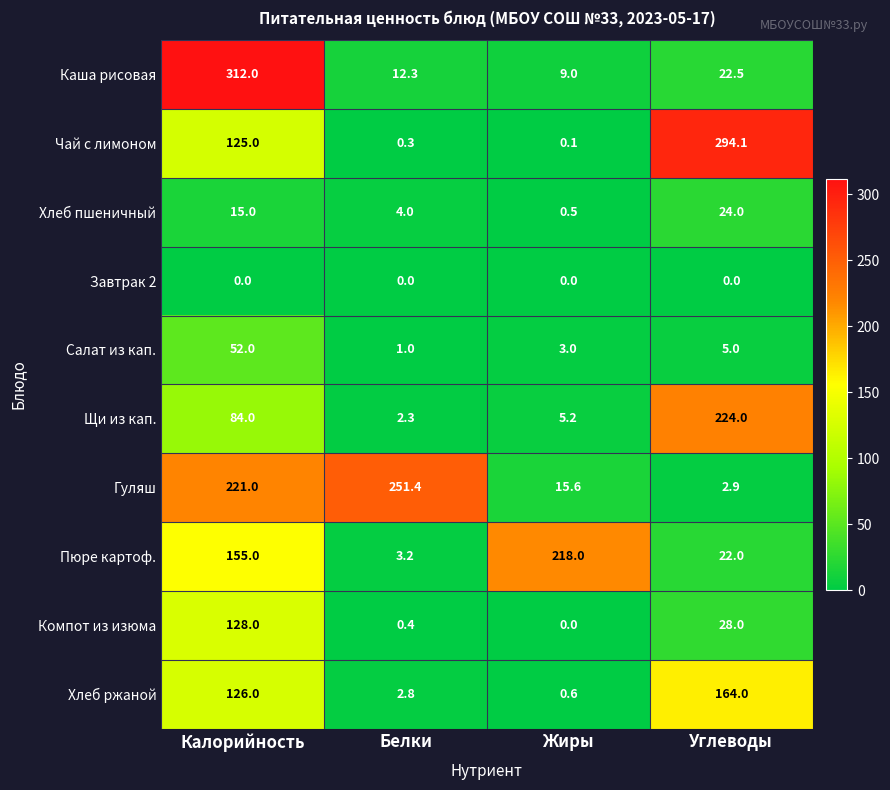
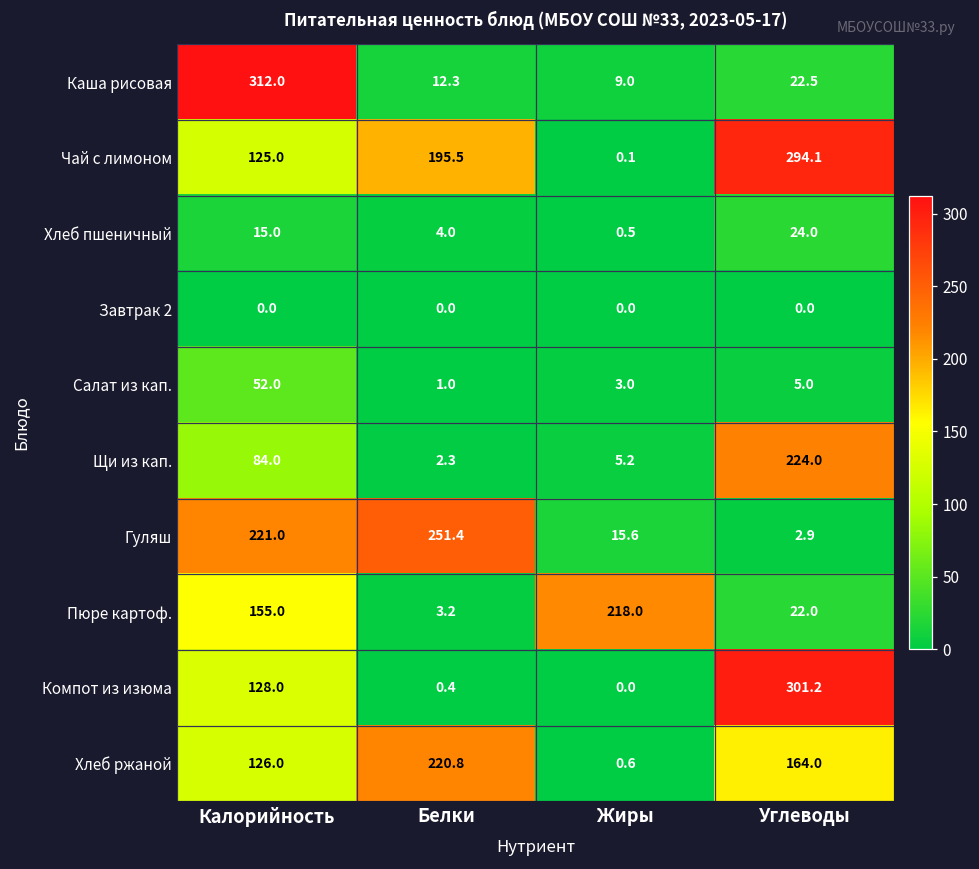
  {
    "Каша рисовая": {
      "Калорийность": 312.0,
      "Белки": 12.3,
      "Жиры": 9.0,
      "Углеводы": 22.5
    },
    "Чай с лимоном": {
      "Калорийность": 125.0,
-     "Белки": 0.3,
+     "Белки": 195.5,
      "Жиры": 0.1,
      "Углеводы": 294.1
    },
    "Хлеб пшеничный": {
      "Калорийность": 15.0,
      "Белки": 4.0,
      "Жиры": 0.5,
      "Углеводы": 24.0
    },
    "Завтрак 2": {
      "Калорийность": 0.0,
      "Белки": 0.0,
      "Жиры": 0.0,
      "Углеводы": 0.0
    },
    "Салат из кап.": {
      "Калорийность": 52.0,
      "Белки": 1.0,
      "Жиры": 3.0,
      "Углеводы": 5.0
    },
    "Щи из кап.": {
      "Калорийность": 84.0,
      "Белки": 2.3,
      "Жиры": 5.2,
      "Углеводы": 224.0
    },
    "Гуляш": {
      "Калорийность": 221.0,
      "Белки": 251.4,
      "Жиры": 15.6,
      "Углеводы": 2.9
    },
    "Пюре картоф.": {
      "Калорийность": 155.0,
      "Белки": 3.2,
      "Жиры": 218.0,
      "Углеводы": 22.0
    },
    "Компот из изюма": {
      "Калорийность": 128.0,
      "Белки": 0.4,
      "Жиры": 0.0,
-     "Углеводы": 28.0
+     "Углеводы": 301.2
    },
    "Хлеб ржаной": {
      "Калорийность": 126.0,
-     "Белки": 2.8,
+     "Белки": 220.8,
      "Жиры": 0.6,
      "Углеводы": 164.0
    }
  }
